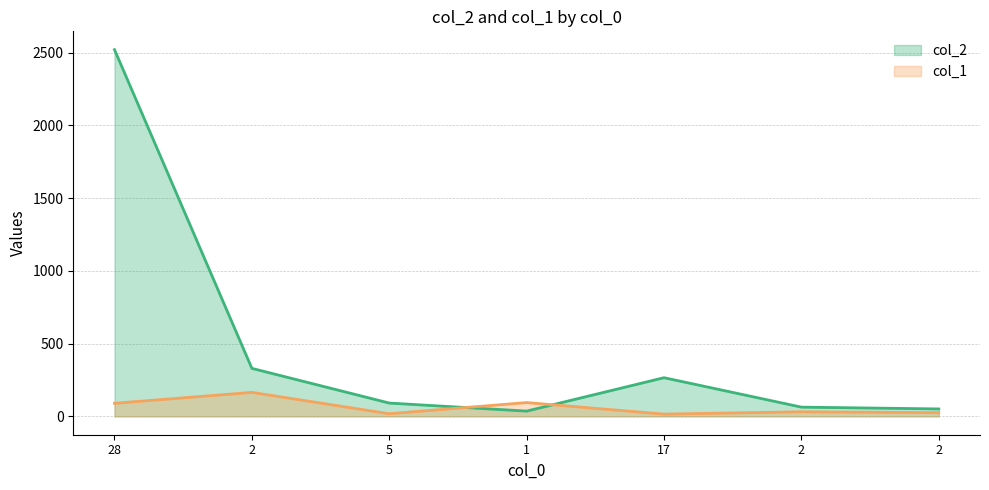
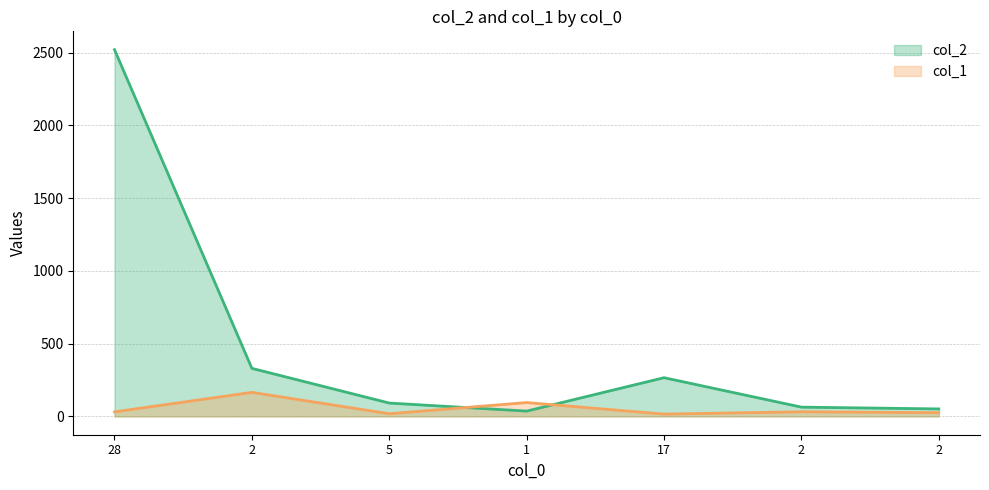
  {
    "col_2": {
      "28": 2520,
      "5": 90,
      "1": 40,
      "17": 270
    },
    "col_1": {
-     "28": 90,
+     "28": 30,
      "5": 20,
      "1": 90,
      "17": 20
    }
  }
